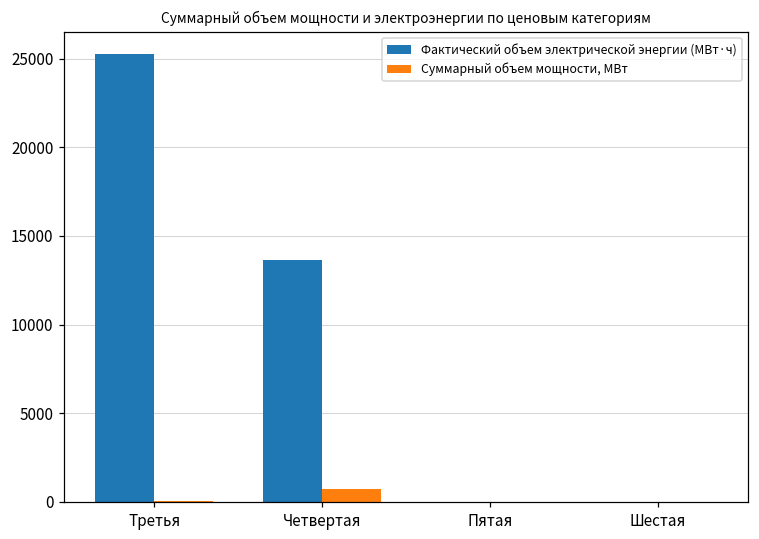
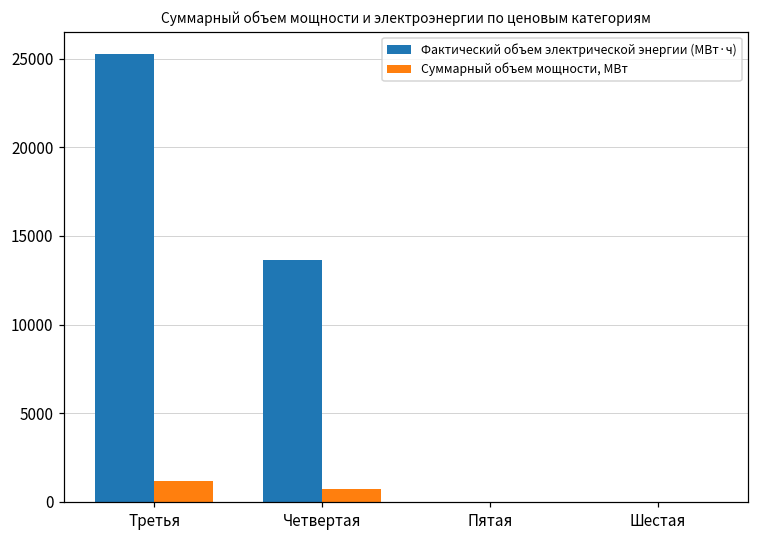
  {
    "Фактический объем электрической энергии (МВт·ч)": {
      "Третья": 25200,
      "Четвертая": 13600,
      "Пятая": 0,
      "Шестая": 0
    },
    "Суммарный объем мощности, МВт": {
-     "Третья": 0,
+     "Третья": 1200,
      "Четвертая": 700,
      "Пятая": 0,
      "Шестая": 0
    }
  }
